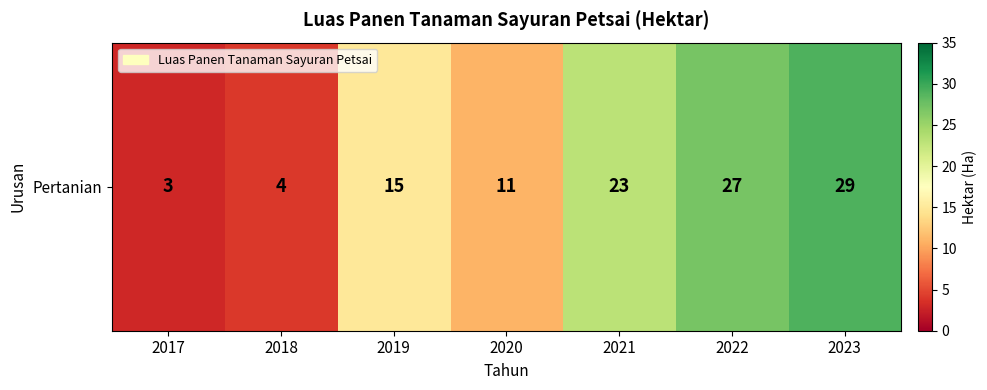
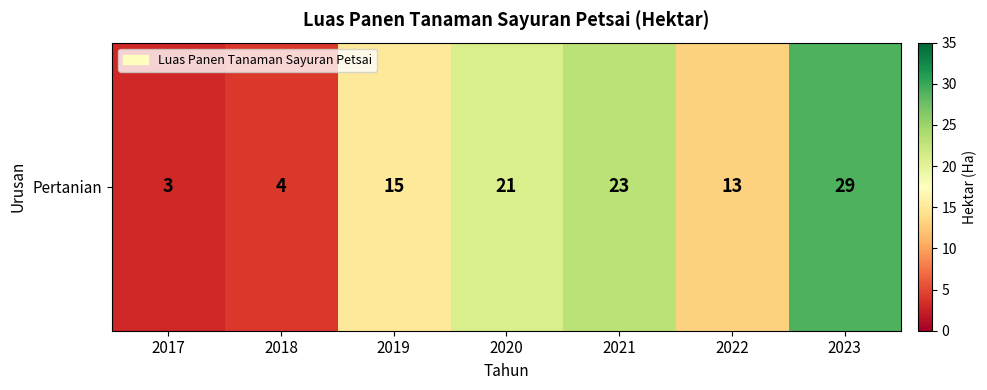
  {
    "Pertanian": {
      "2017": 3,
      "2018": 4,
      "2019": 15,
-     "2020": 11,
+     "2020": 21,
      "2021": 23,
-     "2022": 27,
+     "2022": 13,
      "2023": 29
    }
  }
